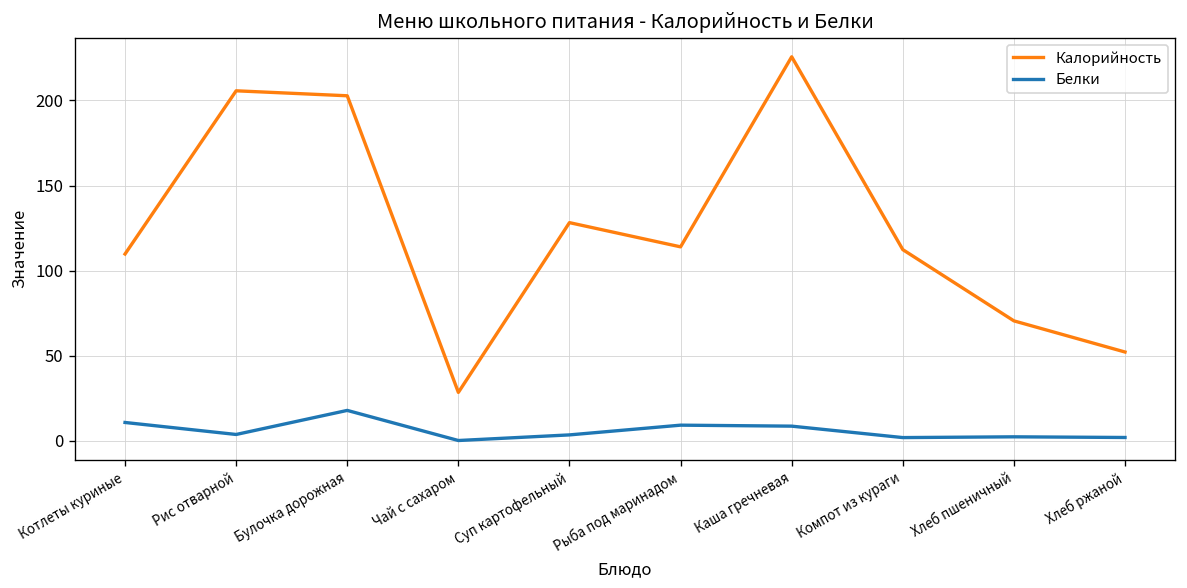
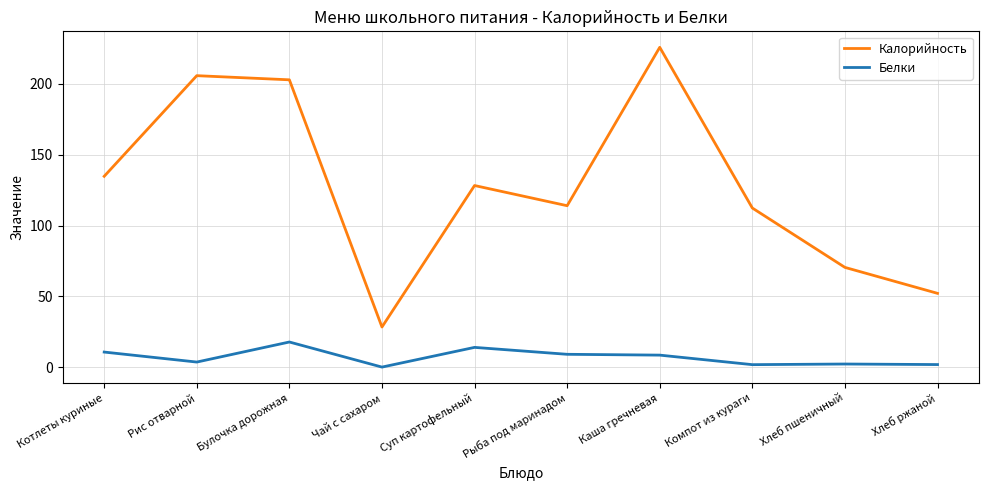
  {
    "Калорийность": {
-     "Котлеты куриные": 110,
+     "Котлеты куриные": 135,
      "Рис отварной": 206,
      "Булочка дорожная": 203,
      "Чай с сахаром": 28,
      "Суп картофельный": 128,
      "Рыба под маринадом": 114,
      "Каша гречневая": 226,
      "Компот из кураги": 112,
      "Хлеб пшеничный": 71,
      "Хлеб ржаной": 52
    },
    "Белки": {
      "Котлеты куриные": 11,
      "Рис отварной": 4,
      "Булочка дорожная": 18,
      "Чай с сахаром": 0,
-     "Суп картофельный": 4,
+     "Суп картофельный": 14,
      "Рыба под маринадом": 9,
      "Каша гречневая": 9,
      "Компот из кураги": 2,
      "Хлеб пшеничный": 2,
      "Хлеб ржаной": 2
    }
  }
